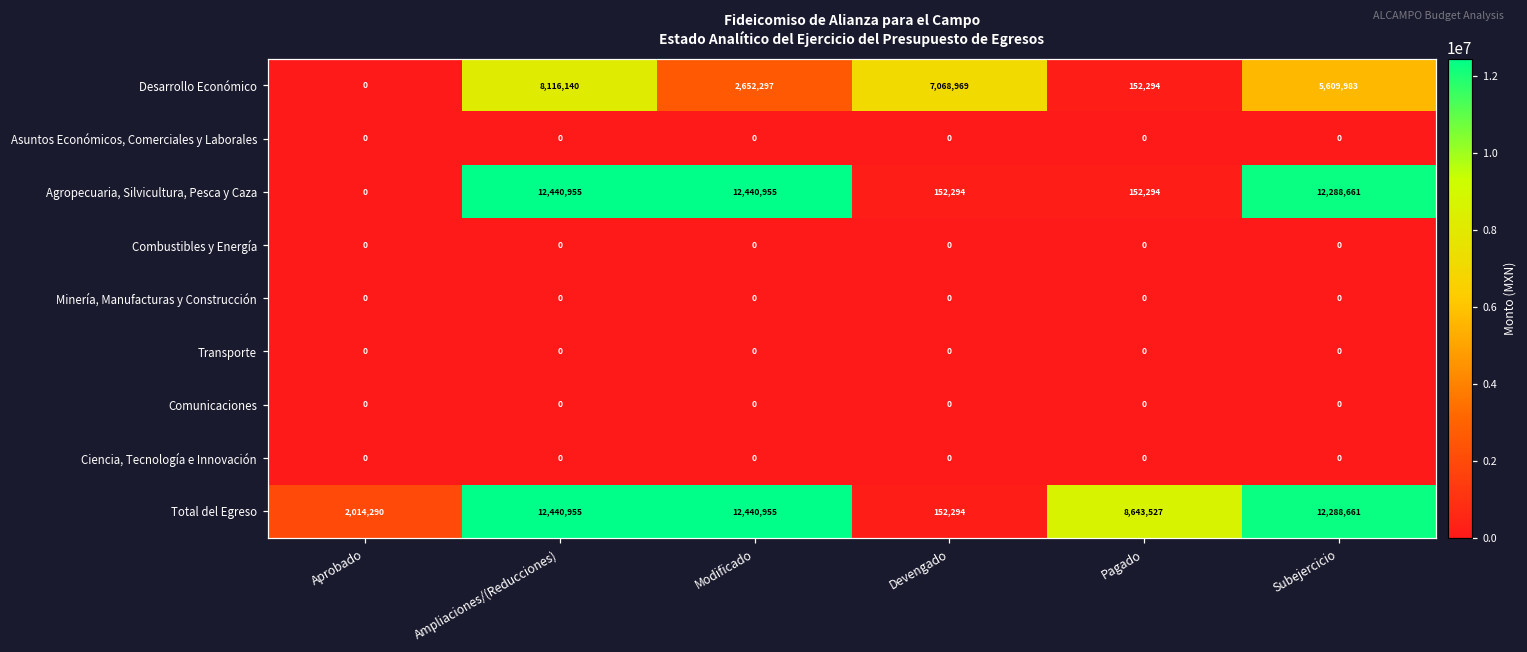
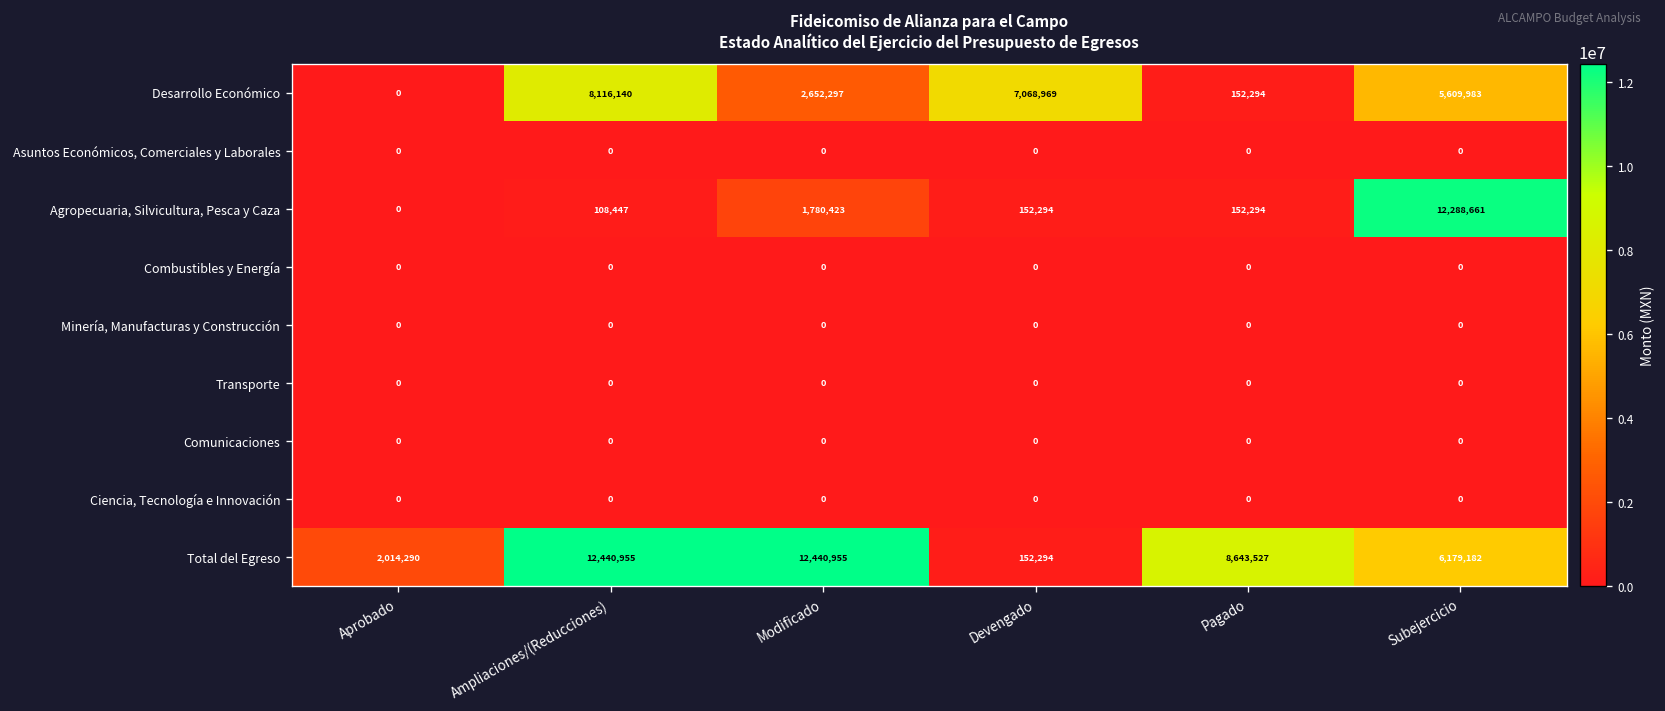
  {
    "Desarrollo Económico": {
      "Aprobado": "0",
      "Ampliaciones/(Reducciones)": "8,116,140",
      "Modificado": "2,652,297",
      "Devengado": "7,068,969",
      "Pagado": "152,294",
      "Subejercicio": "5,609,983"
    },
    "Asuntos Económicos, Comerciales y Laborales": {
      "Aprobado": "0",
      "Ampliaciones/(Reducciones)": "0",
      "Modificado": "0",
      "Devengado": "0",
      "Pagado": "0",
      "Subejercicio": "0"
    },
    "Agropecuaria, Silvicultura, Pesca y Caza": {
      "Aprobado": "0",
-     "Ampliaciones/(Reducciones)": "12,440,955",
-     "Modificado": "12,440,955",
+     "Ampliaciones/(Reducciones)": "108,447",
+     "Modificado": "1,780,423",
      "Devengado": "152,294",
      "Pagado": "152,294",
      "Subejercicio": "12,288,661"
    },
    "Combustibles y Energía": {
      "Aprobado": "0",
      "Ampliaciones/(Reducciones)": "0",
      "Modificado": "0",
      "Devengado": "0",
      "Pagado": "0",
      "Subejercicio": "0"
    },
    "Minería, Manufacturas y Construcción": {
      "Aprobado": "0",
      "Ampliaciones/(Reducciones)": "0",
      "Modificado": "0",
      "Devengado": "0",
      "Pagado": "0",
      "Subejercicio": "0"
    },
    "Transporte": {
      "Aprobado": "0",
      "Ampliaciones/(Reducciones)": "0",
      "Modificado": "0",
      "Devengado": "0",
      "Pagado": "0",
      "Subejercicio": "0"
    },
    "Comunicaciones": {
      "Aprobado": "0",
      "Ampliaciones/(Reducciones)": "0",
      "Modificado": "0",
      "Devengado": "0",
      "Pagado": "0",
      "Subejercicio": "0"
    },
    "Ciencia, Tecnología e Innovación": {
      "Aprobado": "0",
      "Ampliaciones/(Reducciones)": "0",
      "Modificado": "0",
      "Devengado": "0",
      "Pagado": "0",
      "Subejercicio": "0"
    },
    "Total del Egreso": {
      "Aprobado": "2,014,290",
      "Ampliaciones/(Reducciones)": "12,440,955",
      "Modificado": "12,440,955",
      "Devengado": "152,294",
      "Pagado": "8,643,527",
-     "Subejercicio": "12,288,661"
+     "Subejercicio": "6,179,182"
    }
  }
